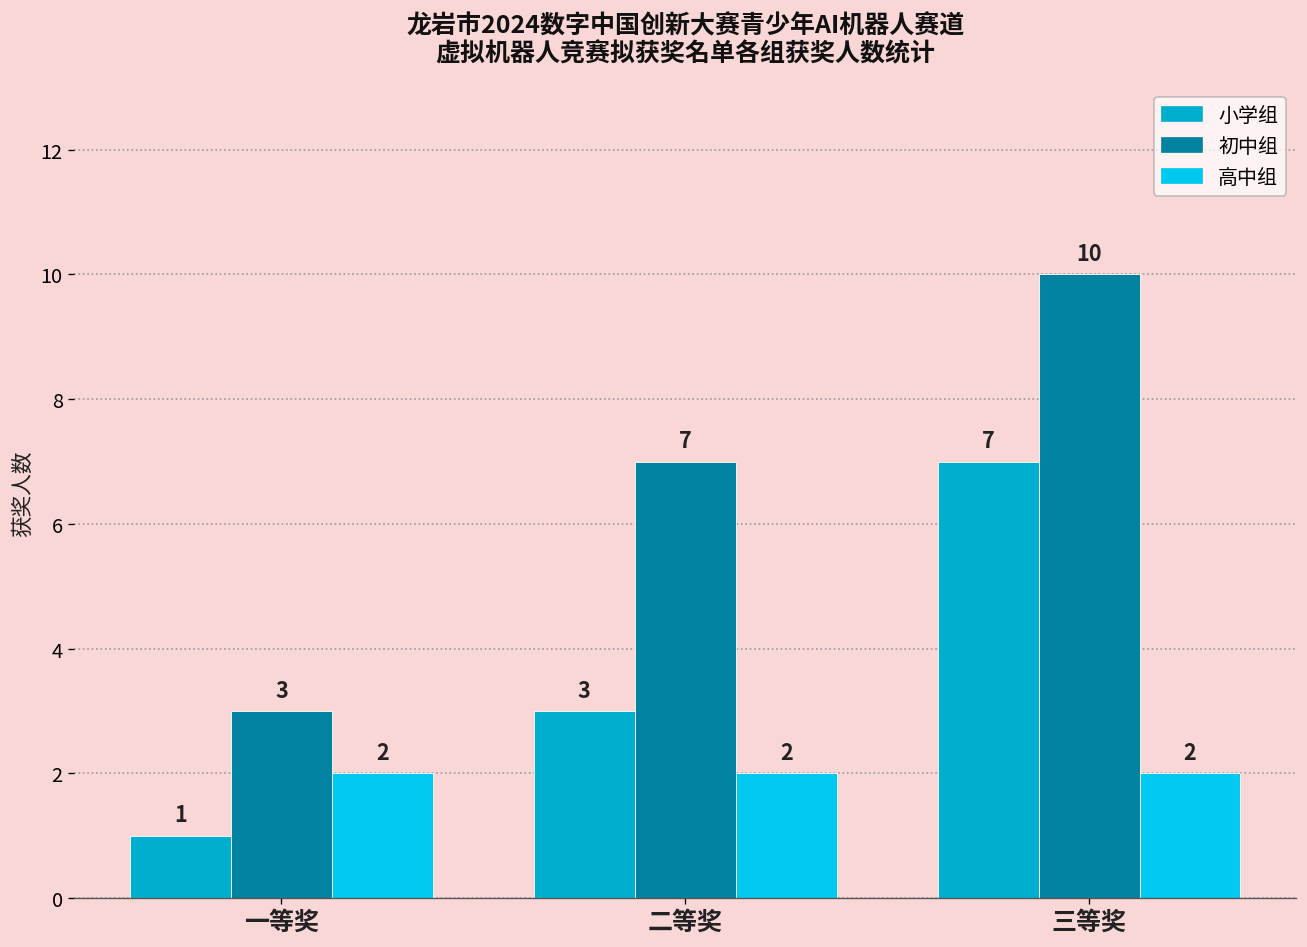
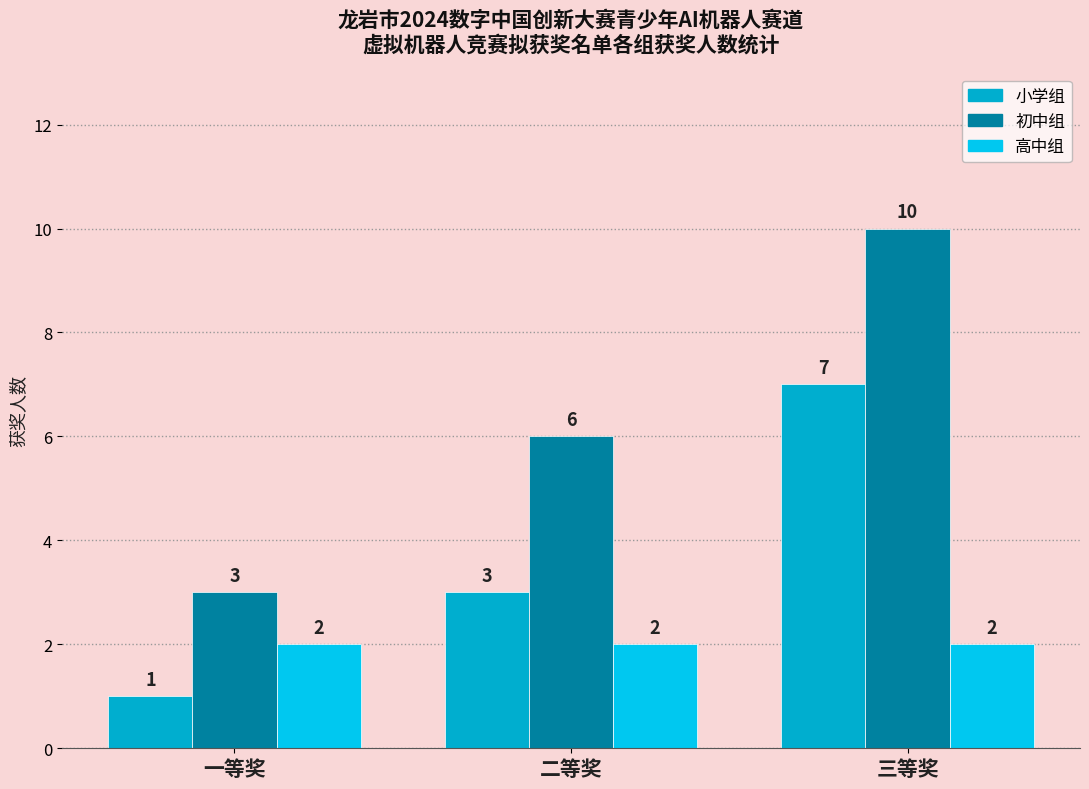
  {
    "初中组": {
      "一等奖": 3,
-     "二等奖": 7,
+     "二等奖": 6,
      "三等奖": 10
    }
  }
